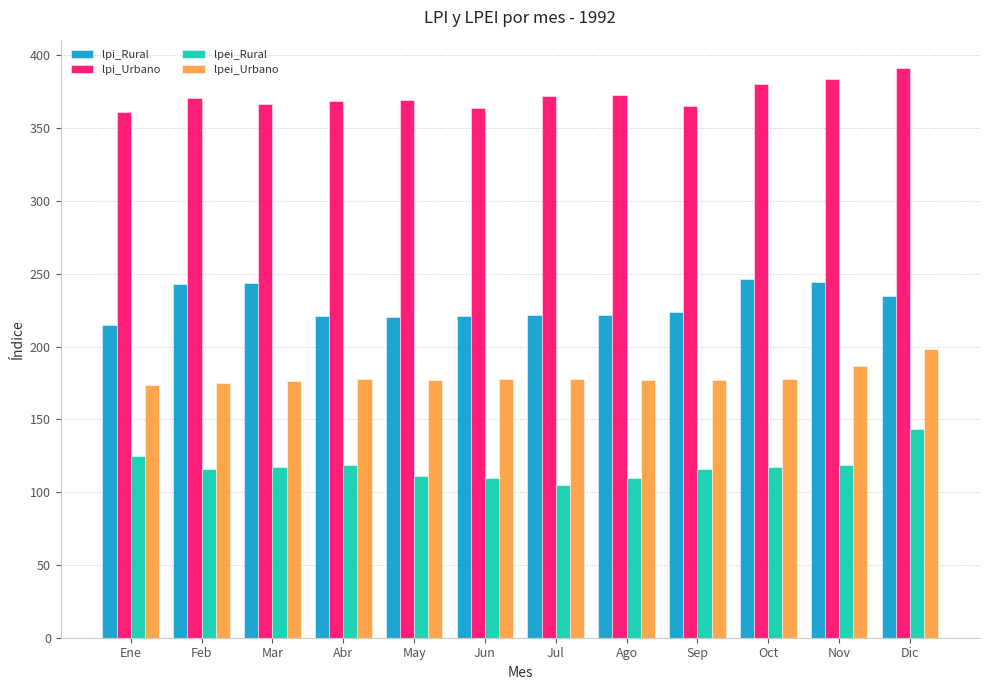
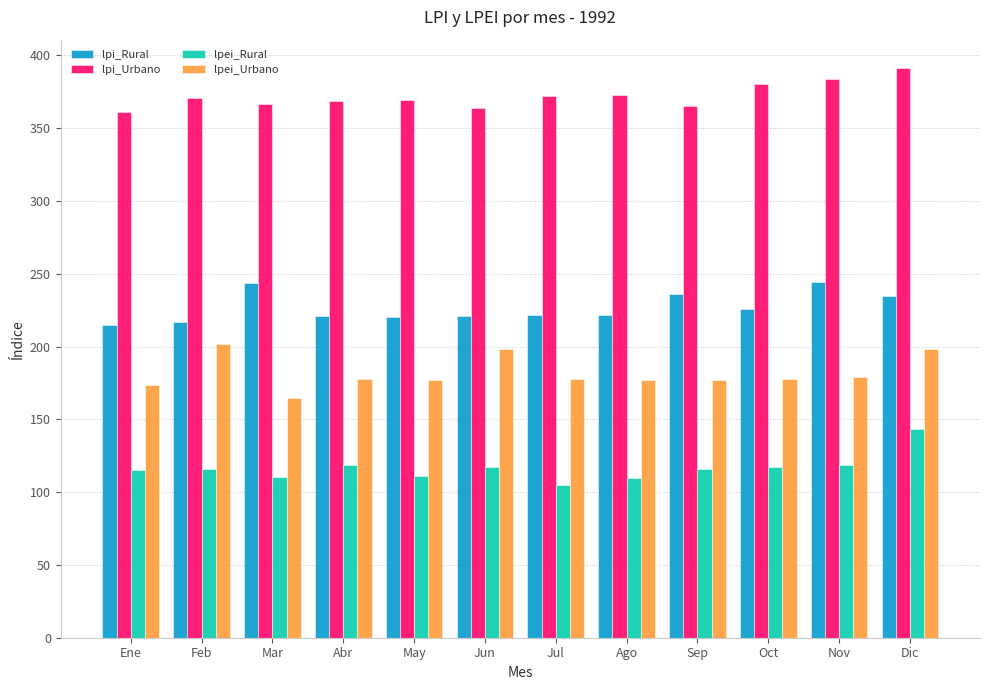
  {
    "lpi_Rural": {
      "Ene": 215,
-     "Feb": 243,
+     "Feb": 217,
      "Mar": 244,
      "Abr": 221,
      "May": 220,
      "Jun": 221,
      "Jul": 222,
      "Ago": 221,
-     "Sep": 224,
-     "Oct": 246,
+     "Sep": 236,
+     "Oct": 226,
      "Nov": 245,
      "Dic": 235
    },
    "lpi_Urbano": {
      "Ene": 361,
      "Feb": 371,
      "Mar": 367,
      "Abr": 369,
      "May": 369,
      "Jun": 364,
      "Jul": 372,
      "Ago": 373,
      "Sep": 365,
      "Oct": 381,
      "Nov": 384,
      "Dic": 391
    },
    "lpei_Rural": {
-     "Ene": 124,
+     "Ene": 115,
      "Feb": 116,
-     "Mar": 117,
+     "Mar": 110,
      "Abr": 119,
      "May": 111,
-     "Jun": 110,
+     "Jun": 118,
      "Jul": 105,
      "Ago": 110,
      "Sep": 116,
      "Oct": 117,
      "Nov": 119,
      "Dic": 143
    },
    "lpei_Urbano": {
      "Ene": 173,
-     "Feb": 175,
-     "Mar": 176,
+     "Feb": 202,
+     "Mar": 164,
      "Abr": 178,
      "May": 177,
-     "Jun": 178,
+     "Jun": 198,
      "Jul": 177,
      "Ago": 177,
      "Sep": 177,
      "Oct": 177,
-     "Nov": 187,
+     "Nov": 179,
      "Dic": 198
    }
  }
